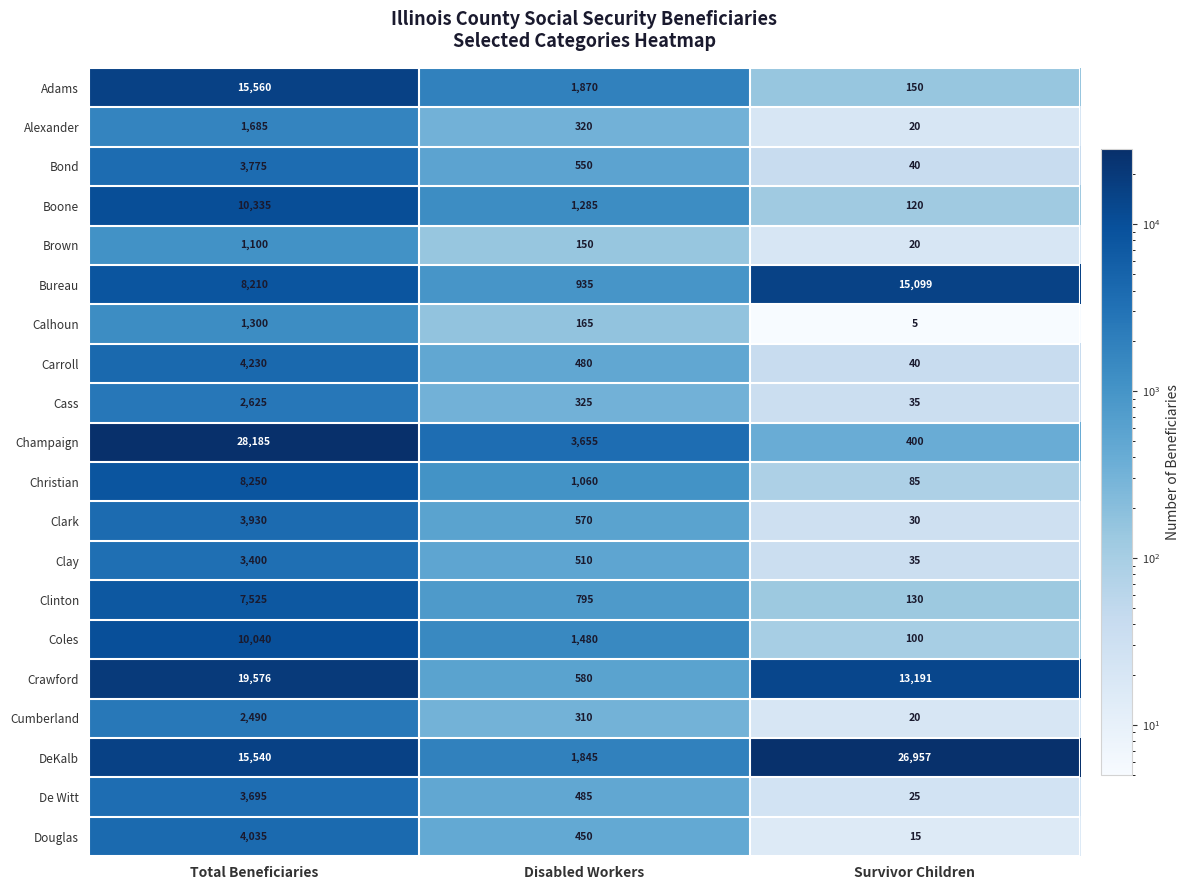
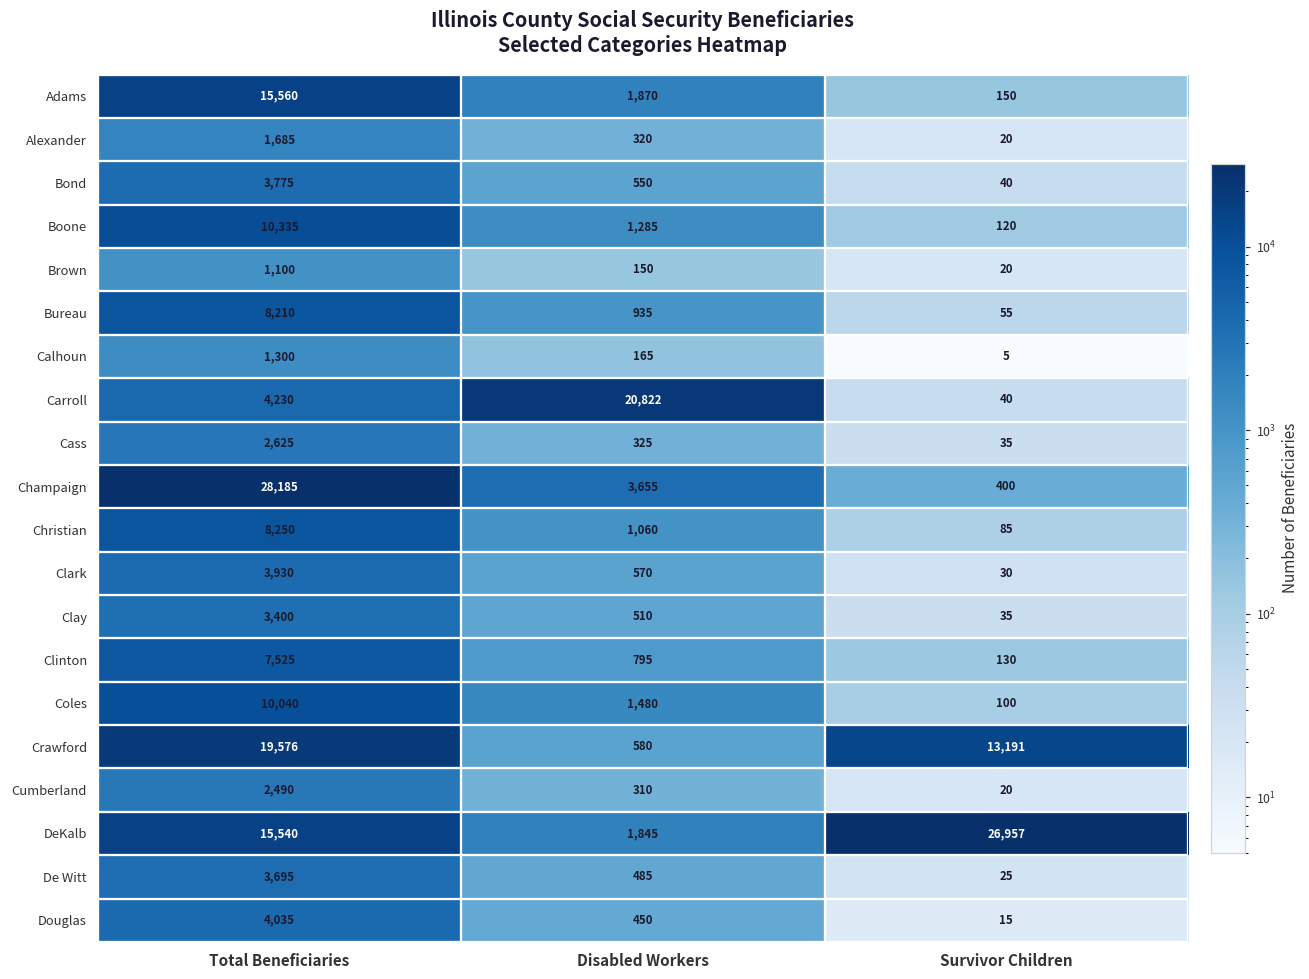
  {
    "Adams": {
      "Total Beneficiaries": "15,560",
      "Disabled Workers": "1,870",
      "Survivor Children": "150"
    },
    "Alexander": {
      "Total Beneficiaries": "1,685",
      "Disabled Workers": "320",
      "Survivor Children": "20"
    },
    "Bond": {
      "Total Beneficiaries": "3,775",
      "Disabled Workers": "550",
      "Survivor Children": "40"
    },
    "Boone": {
      "Total Beneficiaries": "10,335",
      "Disabled Workers": "1,285",
      "Survivor Children": "120"
    },
    "Brown": {
      "Total Beneficiaries": "1,100",
      "Disabled Workers": "150",
      "Survivor Children": "20"
    },
    "Bureau": {
      "Total Beneficiaries": "8,210",
      "Disabled Workers": "935",
-     "Survivor Children": "15,099"
+     "Survivor Children": "55"
    },
    "Calhoun": {
      "Total Beneficiaries": "1,300",
      "Disabled Workers": "165",
      "Survivor Children": "5"
    },
    "Carroll": {
      "Total Beneficiaries": "4,230",
-     "Disabled Workers": "480",
+     "Disabled Workers": "20,822",
      "Survivor Children": "40"
    },
    "Cass": {
      "Total Beneficiaries": "2,625",
      "Disabled Workers": "325",
      "Survivor Children": "35"
    },
    "Champaign": {
      "Total Beneficiaries": "28,185",
      "Disabled Workers": "3,655",
      "Survivor Children": "400"
    },
    "Christian": {
      "Total Beneficiaries": "8,250",
      "Disabled Workers": "1,060",
      "Survivor Children": "85"
    },
    "Clark": {
      "Total Beneficiaries": "3,930",
      "Disabled Workers": "570",
      "Survivor Children": "30"
    },
    "Clay": {
      "Total Beneficiaries": "3,400",
      "Disabled Workers": "510",
      "Survivor Children": "35"
    },
    "Clinton": {
      "Total Beneficiaries": "7,525",
      "Disabled Workers": "795",
      "Survivor Children": "130"
    },
    "Coles": {
      "Total Beneficiaries": "10,040",
      "Disabled Workers": "1,480",
      "Survivor Children": "100"
    },
    "Crawford": {
      "Total Beneficiaries": "19,576",
      "Disabled Workers": "580",
      "Survivor Children": "13,191"
    },
    "Cumberland": {
      "Total Beneficiaries": "2,490",
      "Disabled Workers": "310",
      "Survivor Children": "20"
    },
    "DeKalb": {
      "Total Beneficiaries": "15,540",
      "Disabled Workers": "1,845",
      "Survivor Children": "26,957"
    },
    "De Witt": {
      "Total Beneficiaries": "3,695",
      "Disabled Workers": "485",
      "Survivor Children": "25"
    },
    "Douglas": {
      "Total Beneficiaries": "4,035",
      "Disabled Workers": "450",
      "Survivor Children": "15"
    }
  }
